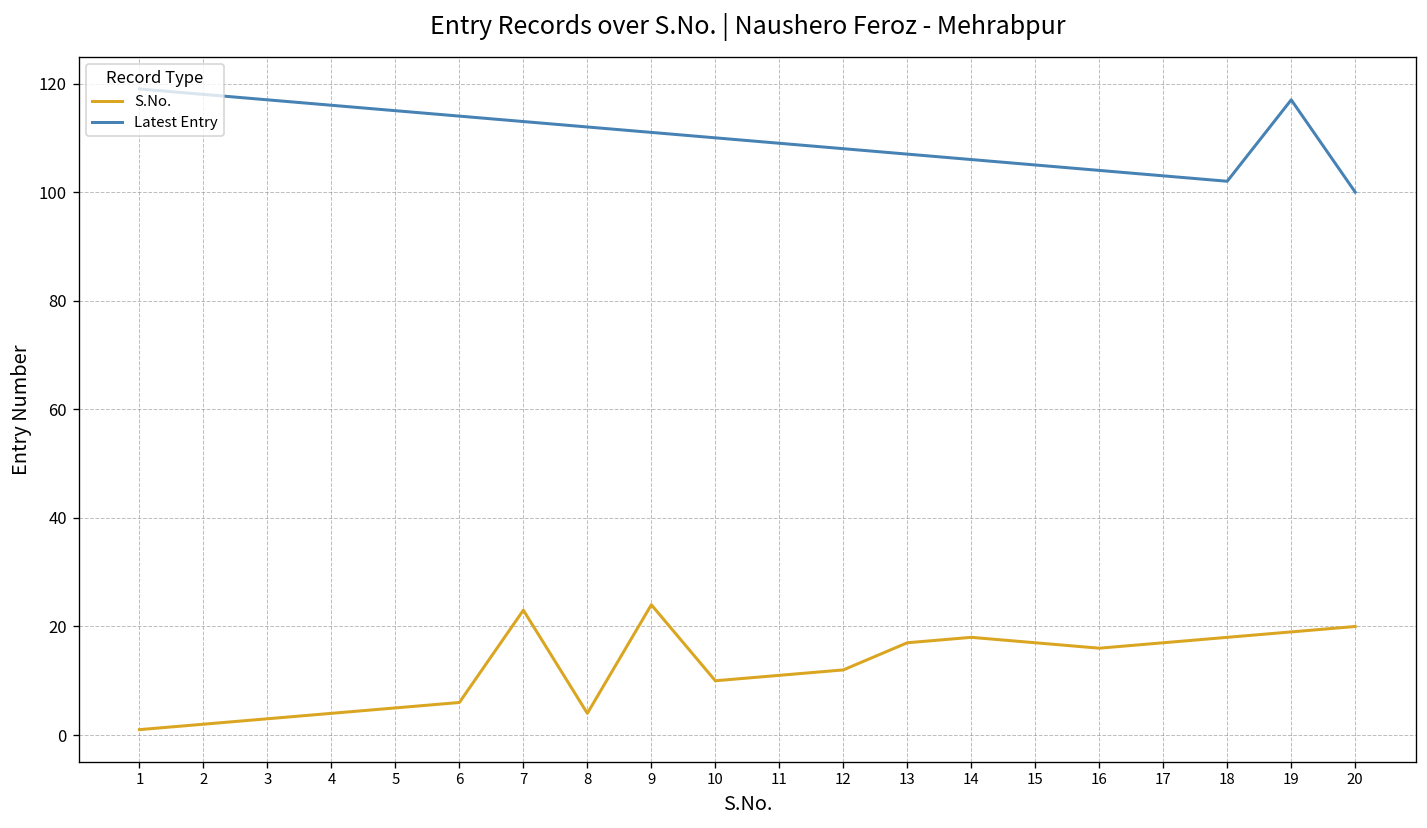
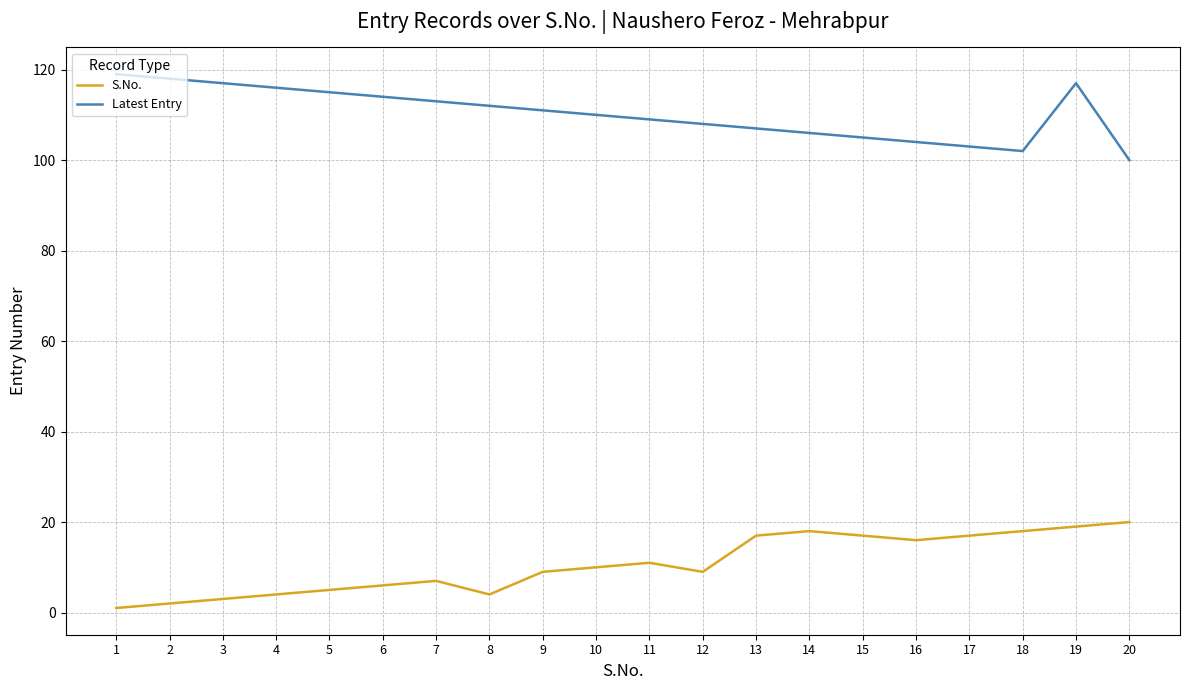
  {
    "S.No.": {
      "1": 1,
      "2": 2,
      "3": 3,
      "4": 4,
      "5": 5,
      "6": 6,
-     "7": 23,
+     "7": 7,
      "8": 4,
-     "9": 24,
+     "9": 9,
      "10": 10,
      "11": 11,
-     "12": 12,
+     "12": 9,
      "13": 17,
      "14": 18,
      "15": 17,
      "16": 16,
      "17": 17,
      "18": 18,
      "19": 19,
      "20": 20
    },
    "Latest Entry": {
      "3": 117,
      "4": 116,
      "5": 115,
      "6": 114,
      "7": 113,
      "8": 112,
      "9": 111,
      "10": 110,
      "11": 109,
      "12": 108,
      "13": 107,
      "14": 106,
      "15": 105,
      "16": 104,
      "17": 103,
      "18": 102,
      "19": 117,
      "20": 100
    }
  }
